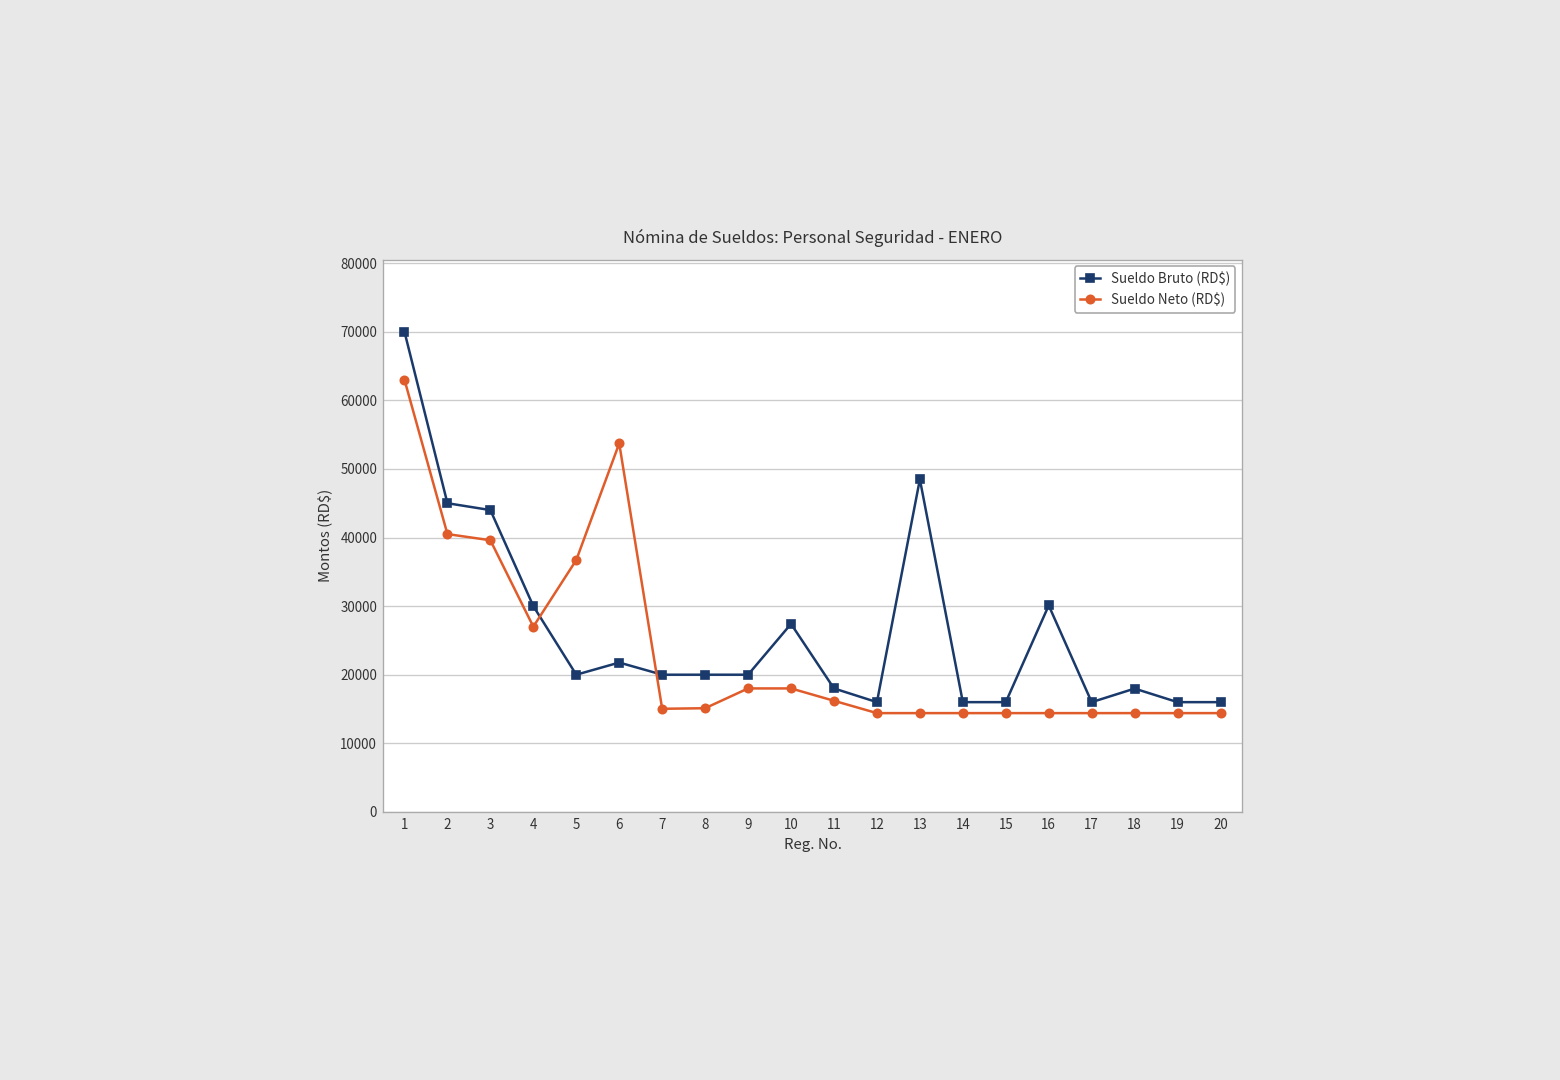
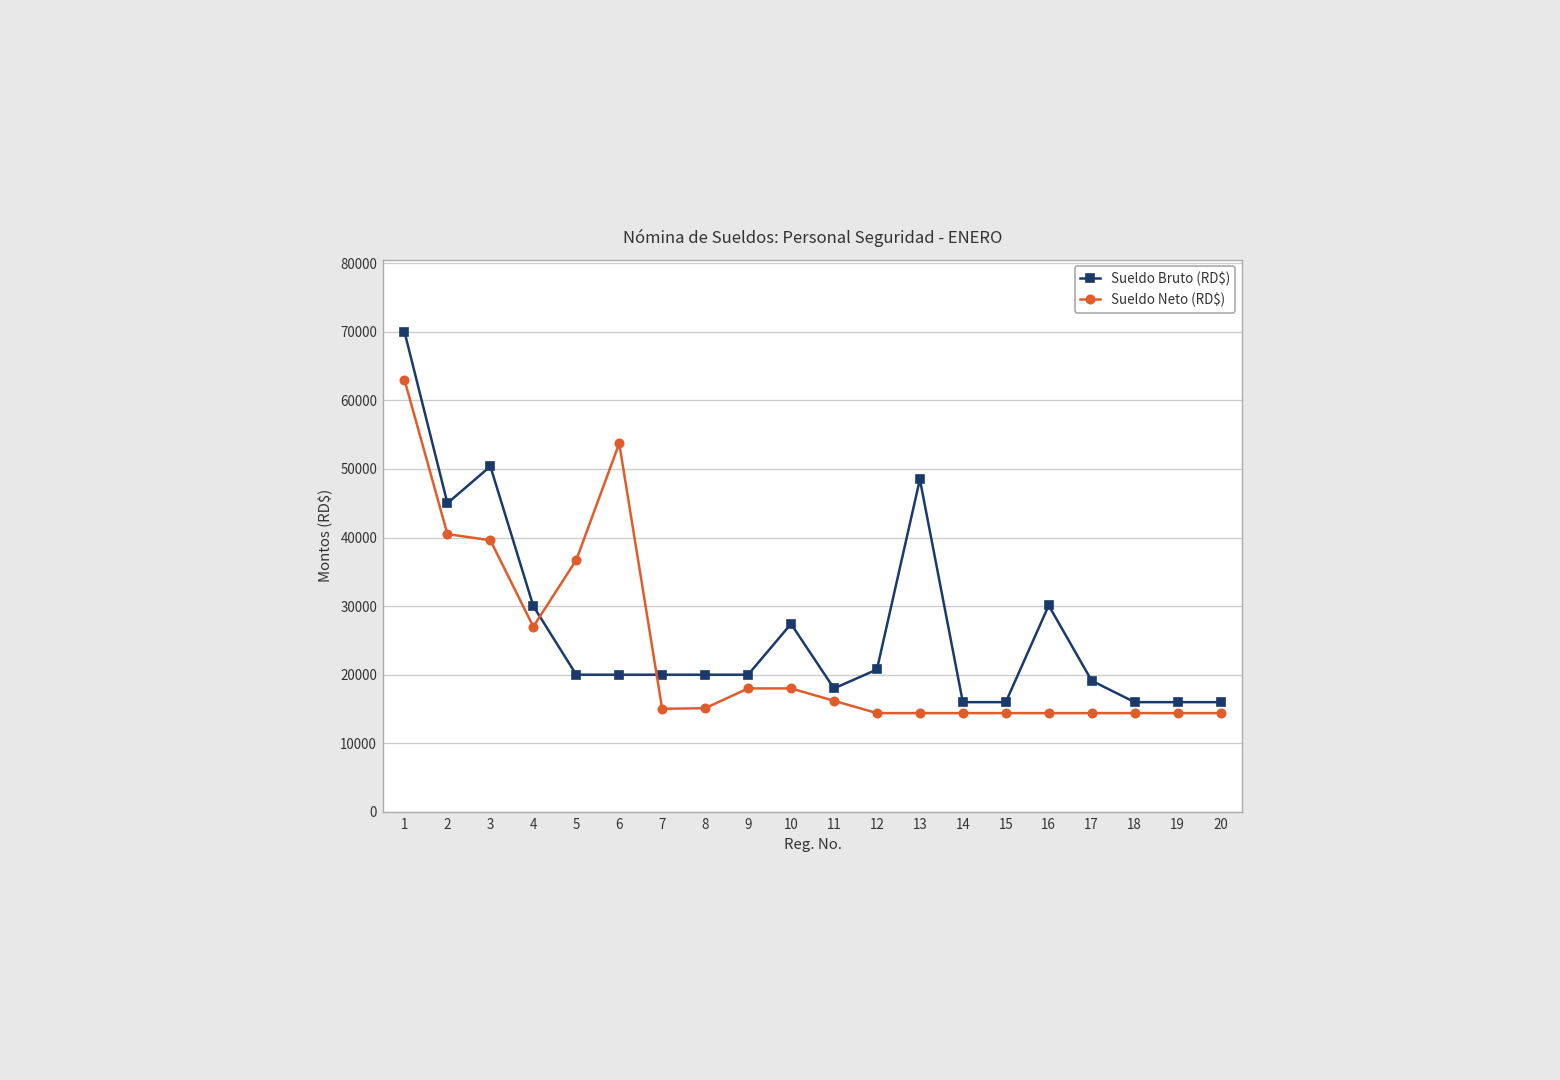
  {
    "Sueldo Bruto (RD$)": {
      "1": 70000,
      "2": 45000,
-     "3": 44000,
+     "3": 50000,
      "4": 30000,
      "5": 20000,
-     "6": 22000,
+     "6": 20000,
      "7": 20000,
      "8": 20000,
      "9": 20000,
      "10": 27000,
      "11": 18000,
-     "12": 16000,
+     "12": 21000,
      "13": 48000,
      "14": 16000,
      "15": 16000,
      "16": 30000,
-     "17": 16000,
-     "18": 18000,
+     "17": 19000,
+     "18": 16000,
      "19": 16000,
      "20": 16000
    },
    "Sueldo Neto (RD$)": {
      "1": 63000,
      "2": 41000,
      "3": 40000,
      "4": 27000,
      "5": 37000,
      "6": 54000,
      "7": 15000,
      "8": 15000,
      "9": 18000,
      "10": 18000,
      "11": 16000,
      "12": 14000,
      "13": 14000,
      "14": 14000,
      "15": 14000,
      "16": 14000,
      "17": 14000,
      "18": 14000,
      "19": 14000,
      "20": 14000
    }
  }
